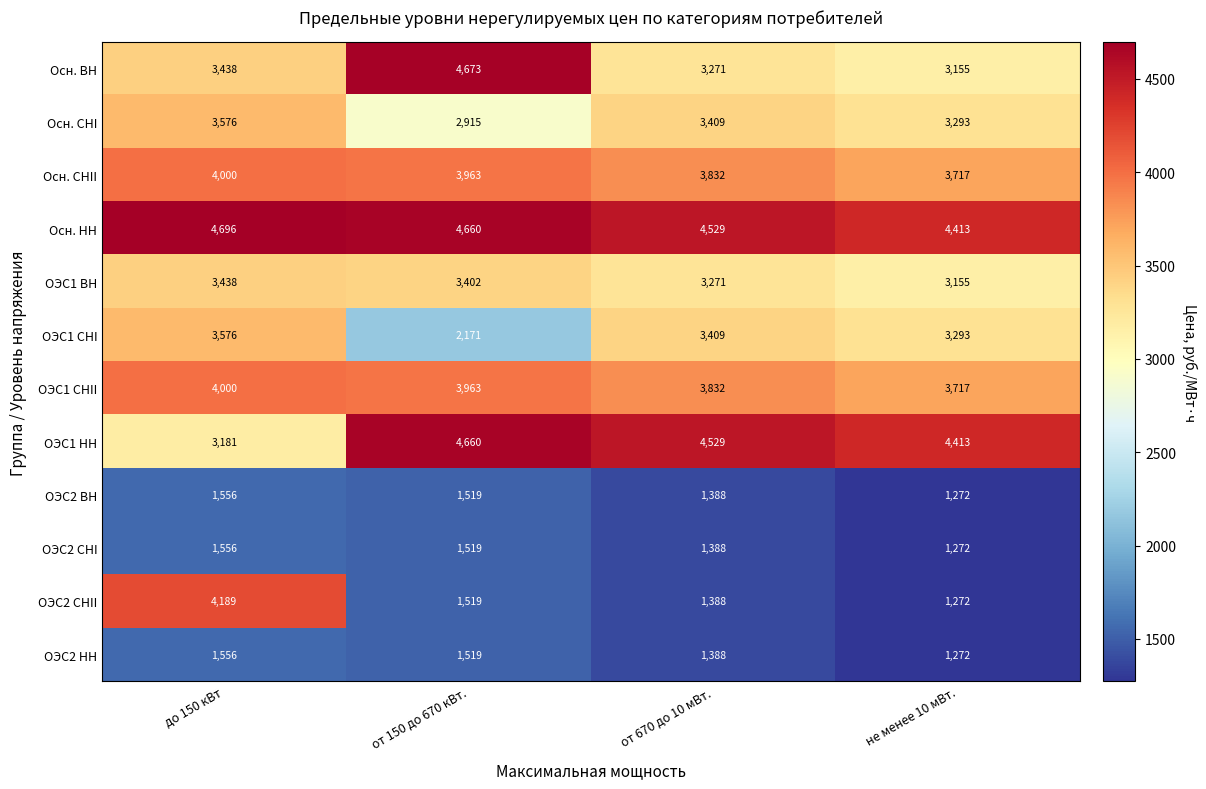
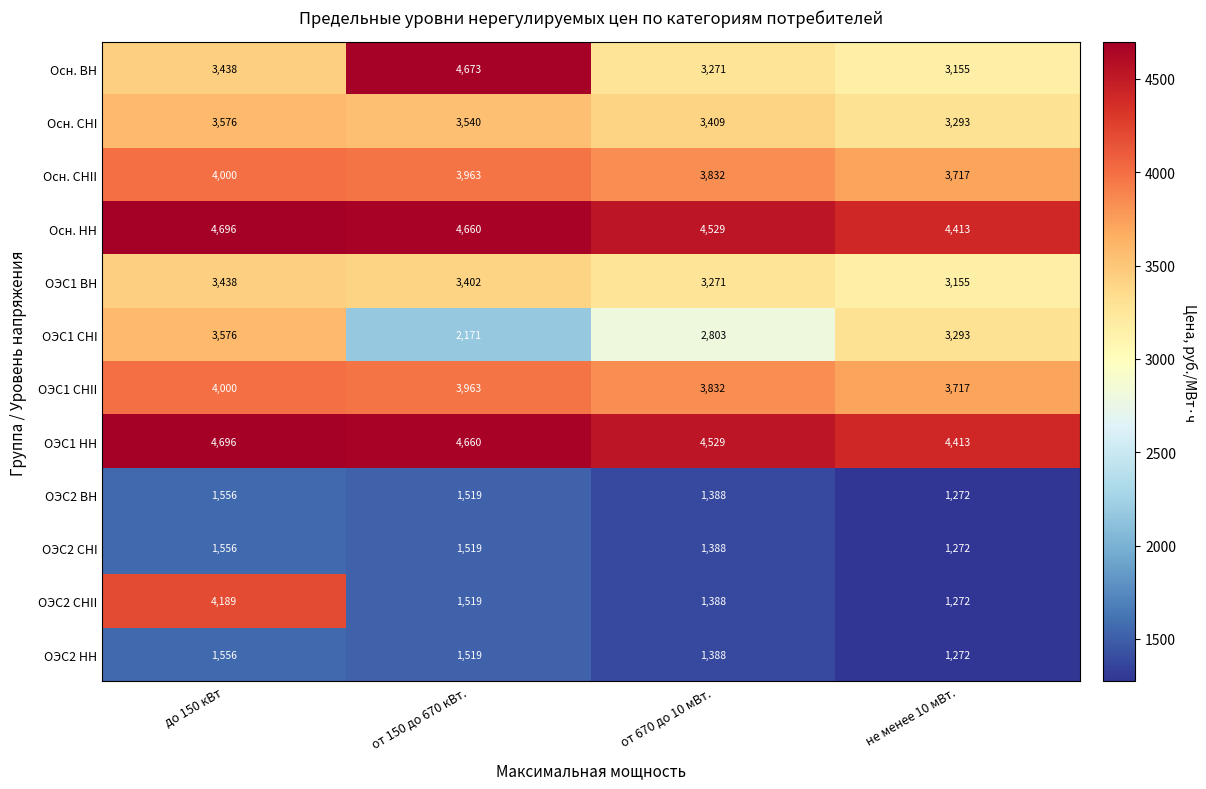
  {
    "Осн. ВН": {
      "до 150 кВт": "3,438",
      "от 150 до 670 кВт.": "4,673",
      "от 670 до 10 мВт.": "3,271",
      "не менее 10 мВт.": "3,155"
    },
    "Осн. СНI": {
      "до 150 кВт": "3,576",
-     "от 150 до 670 кВт.": "2,915",
+     "от 150 до 670 кВт.": "3,540",
      "от 670 до 10 мВт.": "3,409",
      "не менее 10 мВт.": "3,293"
    },
    "Осн. СНII": {
      "до 150 кВт": "4,000",
      "от 150 до 670 кВт.": "3,963",
      "от 670 до 10 мВт.": "3,832",
      "не менее 10 мВт.": "3,717"
    },
    "Осн. НН": {
      "до 150 кВт": "4,696",
      "от 150 до 670 кВт.": "4,660",
      "от 670 до 10 мВт.": "4,529",
      "не менее 10 мВт.": "4,413"
    },
    "ОЭС1 ВН": {
      "до 150 кВт": "3,438",
      "от 150 до 670 кВт.": "3,402",
      "от 670 до 10 мВт.": "3,271",
      "не менее 10 мВт.": "3,155"
    },
    "ОЭС1 СНI": {
      "до 150 кВт": "3,576",
      "от 150 до 670 кВт.": "2,171",
-     "от 670 до 10 мВт.": "3,409",
+     "от 670 до 10 мВт.": "2,803",
      "не менее 10 мВт.": "3,293"
    },
    "ОЭС1 СНII": {
      "до 150 кВт": "4,000",
      "от 150 до 670 кВт.": "3,963",
      "от 670 до 10 мВт.": "3,832",
      "не менее 10 мВт.": "3,717"
    },
    "ОЭС1 НН": {
-     "до 150 кВт": "3,181",
+     "до 150 кВт": "4,696",
      "от 150 до 670 кВт.": "4,660",
      "от 670 до 10 мВт.": "4,529",
      "не менее 10 мВт.": "4,413"
    },
    "ОЭС2 ВН": {
      "до 150 кВт": "1,556",
      "от 150 до 670 кВт.": "1,519",
      "от 670 до 10 мВт.": "1,388",
      "не менее 10 мВт.": "1,272"
    },
    "ОЭС2 СНI": {
      "до 150 кВт": "1,556",
      "от 150 до 670 кВт.": "1,519",
      "от 670 до 10 мВт.": "1,388",
      "не менее 10 мВт.": "1,272"
    },
    "ОЭС2 СНII": {
      "до 150 кВт": "4,189",
      "от 150 до 670 кВт.": "1,519",
      "от 670 до 10 мВт.": "1,388",
      "не менее 10 мВт.": "1,272"
    },
    "ОЭС2 НН": {
      "до 150 кВт": "1,556",
      "от 150 до 670 кВт.": "1,519",
      "от 670 до 10 мВт.": "1,388",
      "не менее 10 мВт.": "1,272"
    }
  }
